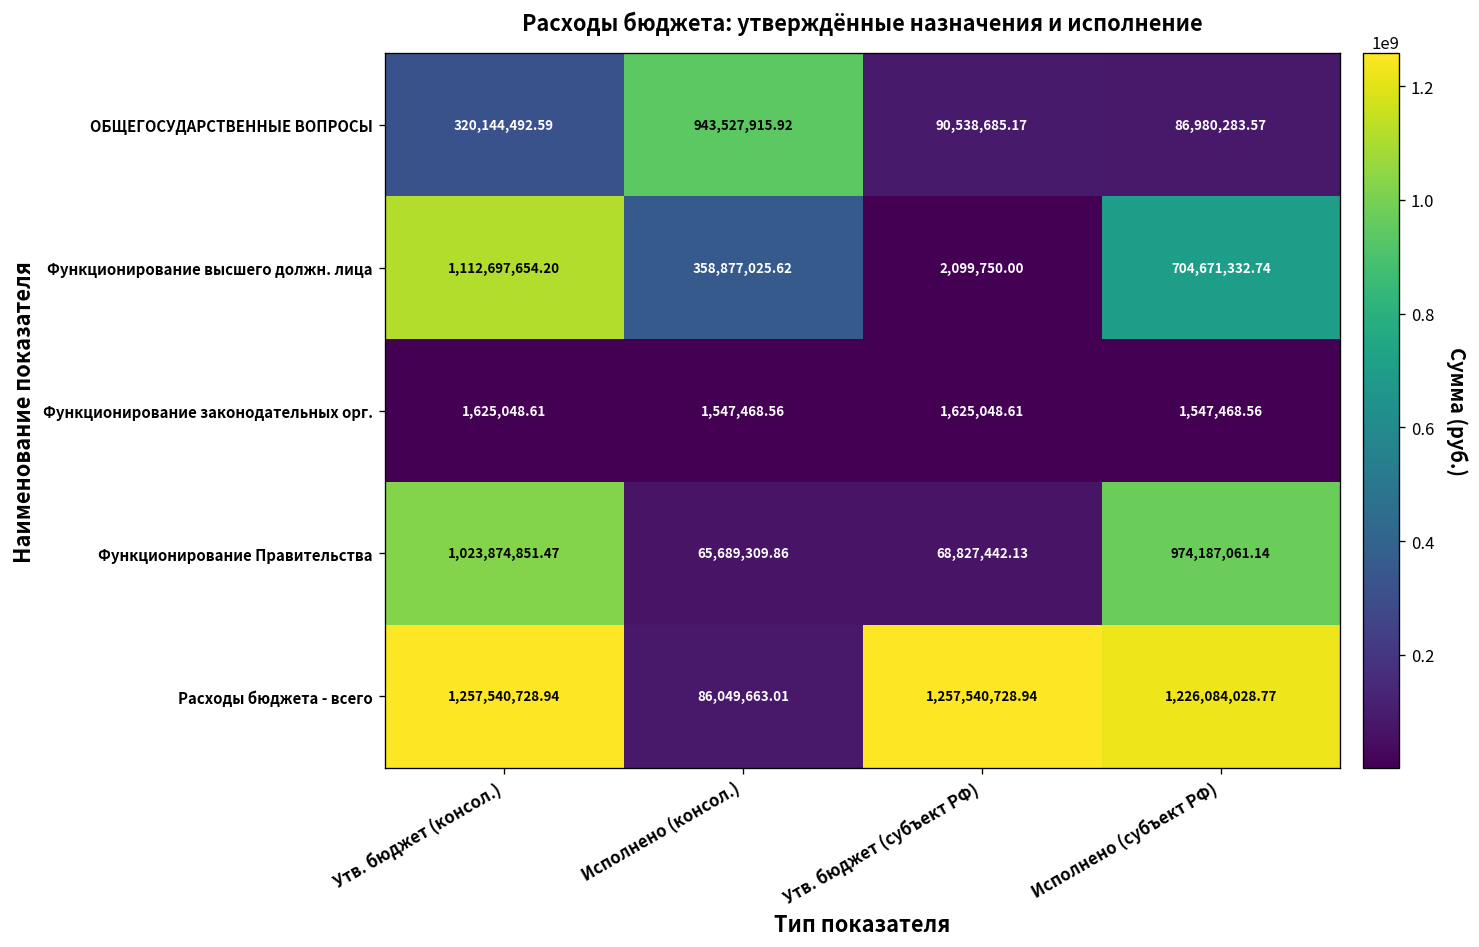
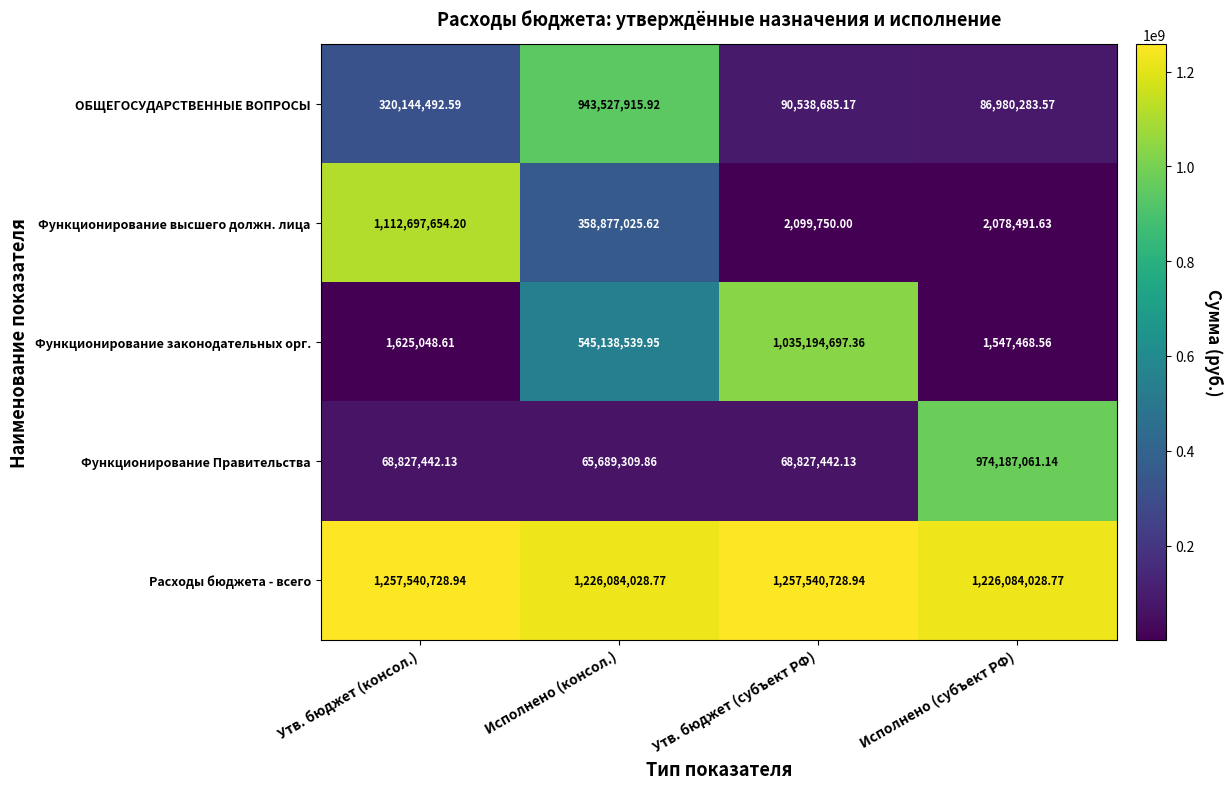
  {
    "ОБЩЕГОСУДАРСТВЕННЫЕ ВОПРОСЫ": {
      "Утв. бюджет (консол.)": "320,144,492.59",
      "Исполнено (консол.)": "943,527,915.92",
      "Утв. бюджет (субъект РФ)": "90,538,685.17",
      "Исполнено (субъект РФ)": "86,980,283.57"
    },
    "Функционирование высшего должн. лица": {
      "Утв. бюджет (консол.)": "1,112,697,654.20",
      "Исполнено (консол.)": "358,877,025.62",
      "Утв. бюджет (субъект РФ)": "2,099,750.00",
-     "Исполнено (субъект РФ)": "704,671,332.74"
+     "Исполнено (субъект РФ)": "2,078,491.63"
    },
    "Функционирование законодательных орг.": {
      "Утв. бюджет (консол.)": "1,625,048.61",
-     "Исполнено (консол.)": "1,547,468.56",
-     "Утв. бюджет (субъект РФ)": "1,625,048.61",
+     "Исполнено (консол.)": "545,138,539.95",
+     "Утв. бюджет (субъект РФ)": "1,035,194,697.36",
      "Исполнено (субъект РФ)": "1,547,468.56"
    },
    "Функционирование Правительства": {
-     "Утв. бюджет (консол.)": "1,023,874,851.47",
+     "Утв. бюджет (консол.)": "68,827,442.13",
      "Исполнено (консол.)": "65,689,309.86",
      "Утв. бюджет (субъект РФ)": "68,827,442.13",
      "Исполнено (субъект РФ)": "974,187,061.14"
    },
    "Расходы бюджета - всего": {
      "Утв. бюджет (консол.)": "1,257,540,728.94",
-     "Исполнено (консол.)": "86,049,663.01",
+     "Исполнено (консол.)": "1,226,084,028.77",
      "Утв. бюджет (субъект РФ)": "1,257,540,728.94",
      "Исполнено (субъект РФ)": "1,226,084,028.77"
    }
  }
